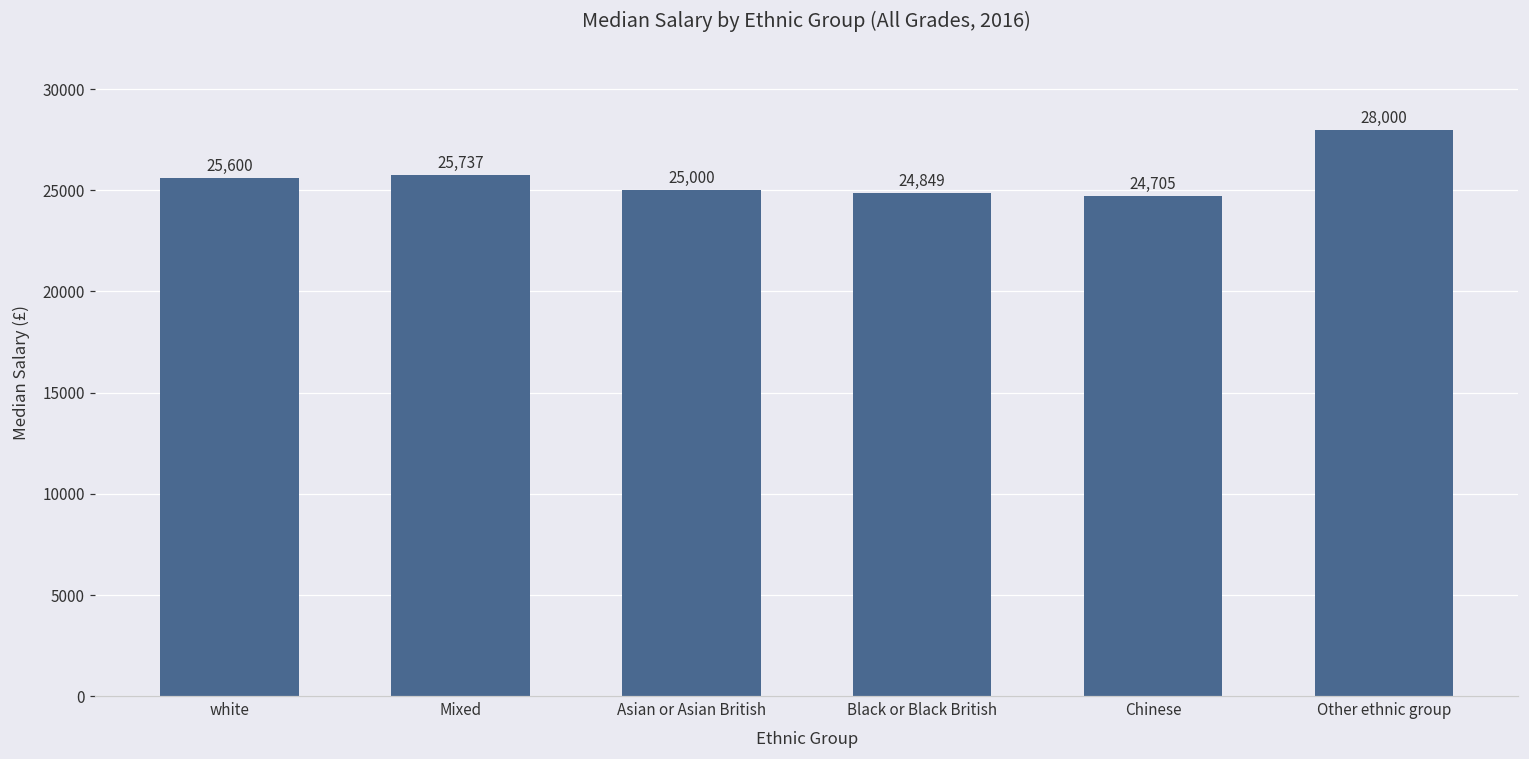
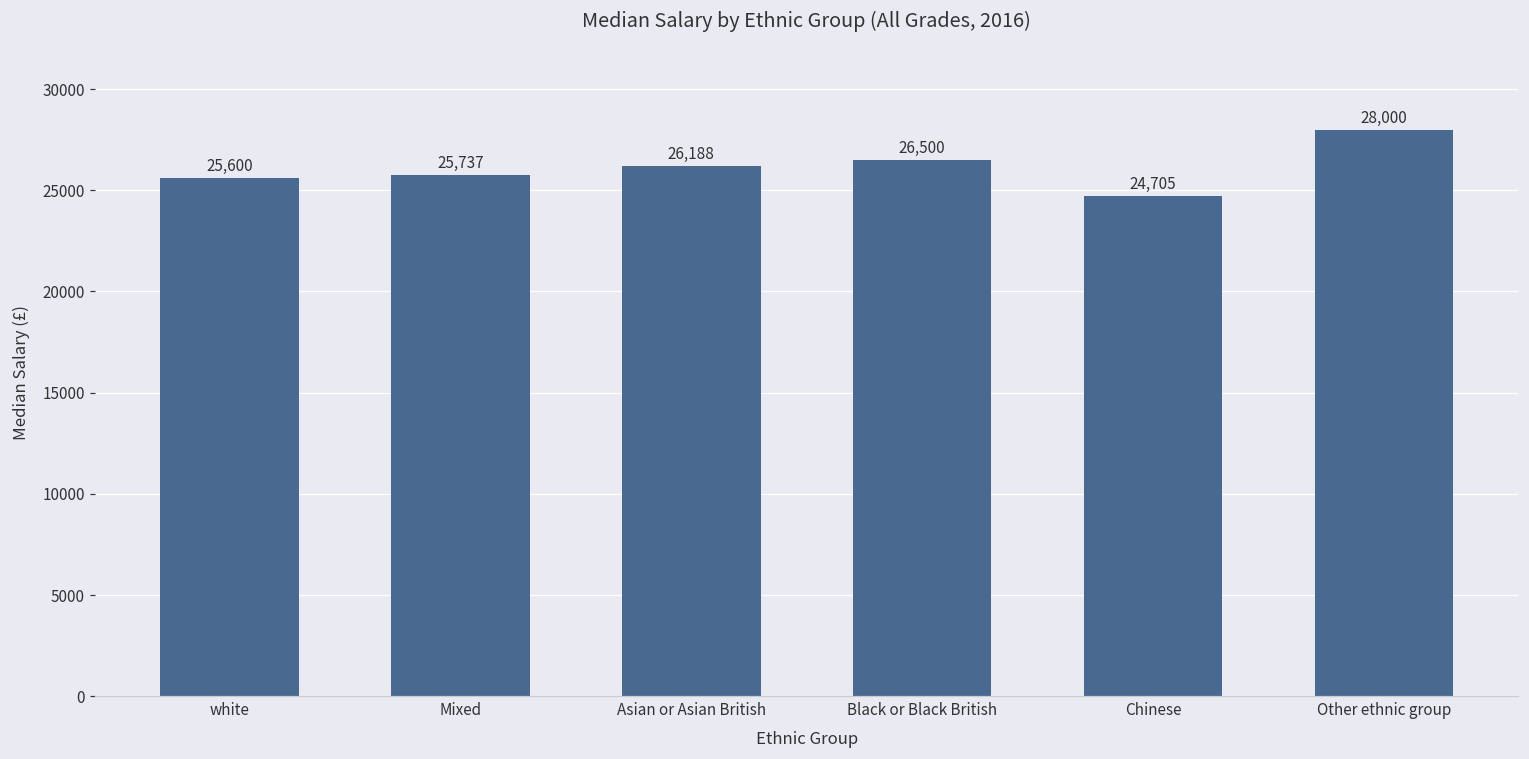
  {
    "white": "25,600",
    "Mixed": "25,737",
-   "Asian or Asian British": "25,000",
-   "Black or Black British": "24,849",
+   "Asian or Asian British": "26,188",
+   "Black or Black British": "26,500",
    "Chinese": "24,705",
    "Other ethnic group": "28,000"
  }
